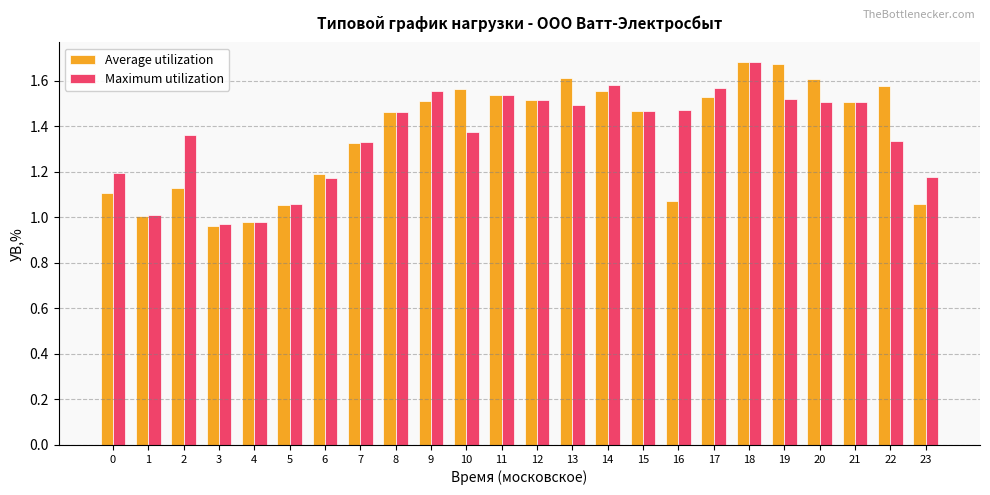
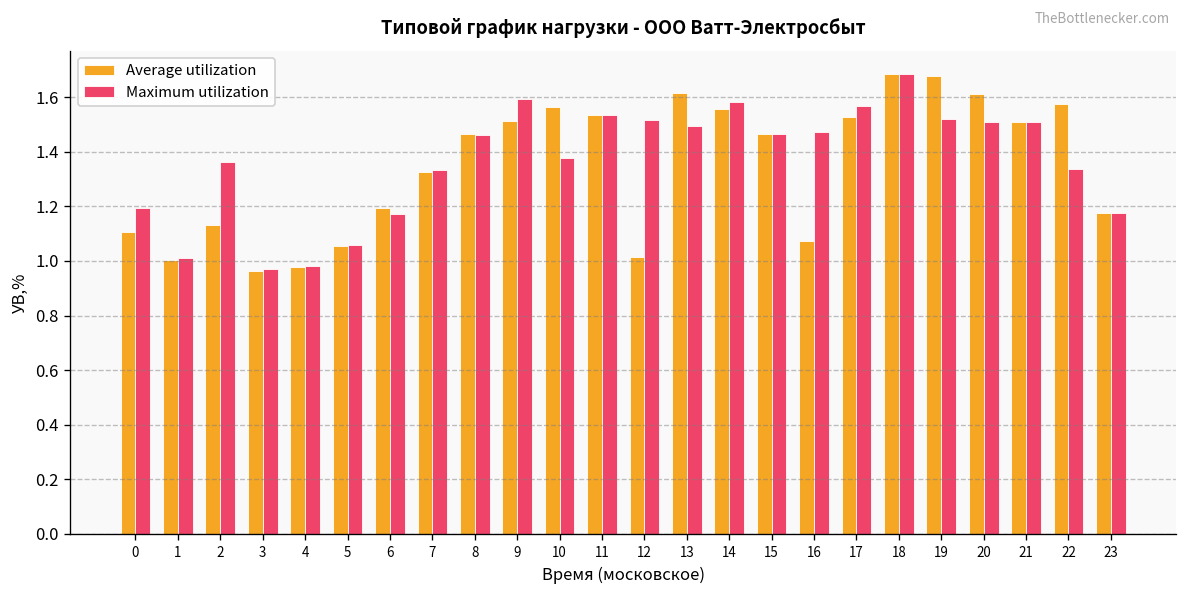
  {
    "Average utilization": {
      "0": 1.11,
      "1": 1.01,
      "2": 1.13,
      "3": 0.96,
      "4": 0.98,
      "5": 1.05,
      "6": 1.19,
      "7": 1.33,
      "8": 1.46,
      "9": 1.51,
      "10": 1.56,
      "11": 1.54,
-     "12": 1.52,
+     "12": 1.01,
      "13": 1.61,
      "14": 1.56,
      "15": 1.47,
      "16": 1.07,
      "17": 1.53,
      "18": 1.69,
      "19": 1.68,
      "20": 1.61,
      "21": 1.51,
      "22": 1.58,
-     "23": 1.06
+     "23": 1.18
    },
    "Maximum utilization": {
      "0": 1.19,
      "1": 1.01,
      "2": 1.36,
      "3": 0.97,
      "4": 0.98,
      "5": 1.06,
      "6": 1.17,
      "7": 1.33,
      "8": 1.46,
-     "9": 1.56,
+     "9": 1.59,
      "10": 1.38,
      "11": 1.54,
      "12": 1.52,
      "13": 1.50,
      "14": 1.58,
      "15": 1.47,
      "16": 1.47,
      "17": 1.57,
      "18": 1.69,
      "19": 1.52,
      "20": 1.51,
      "21": 1.51,
      "22": 1.34,
      "23": 1.18
    }
  }
